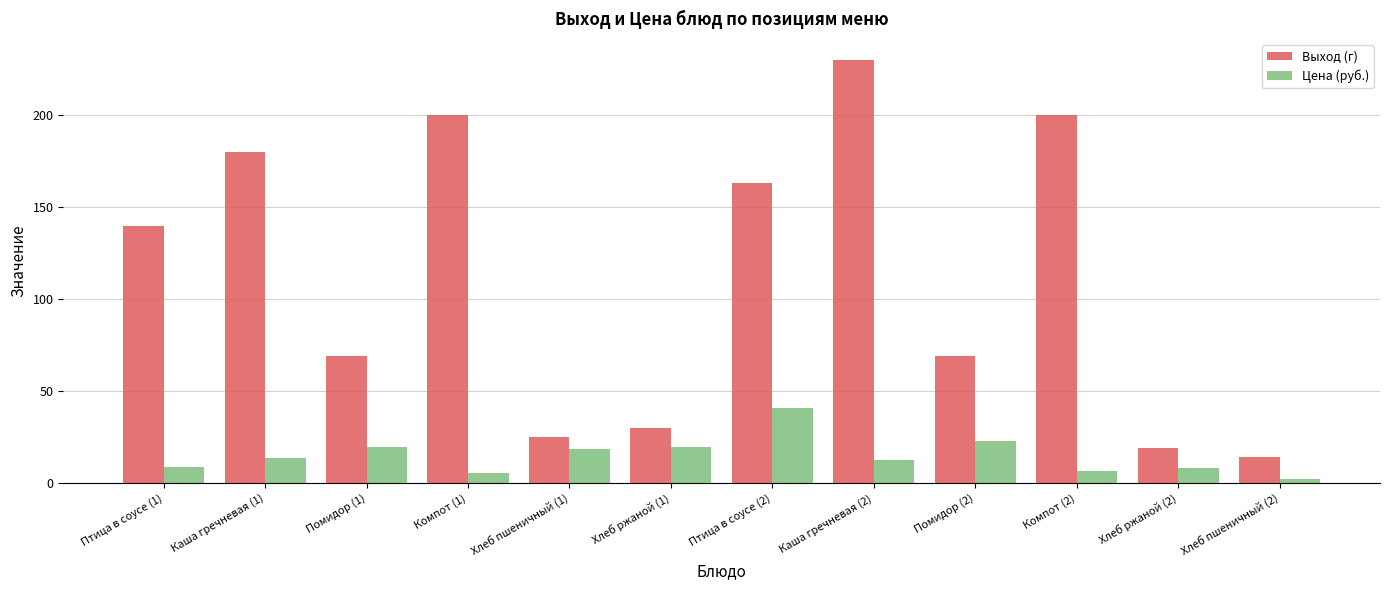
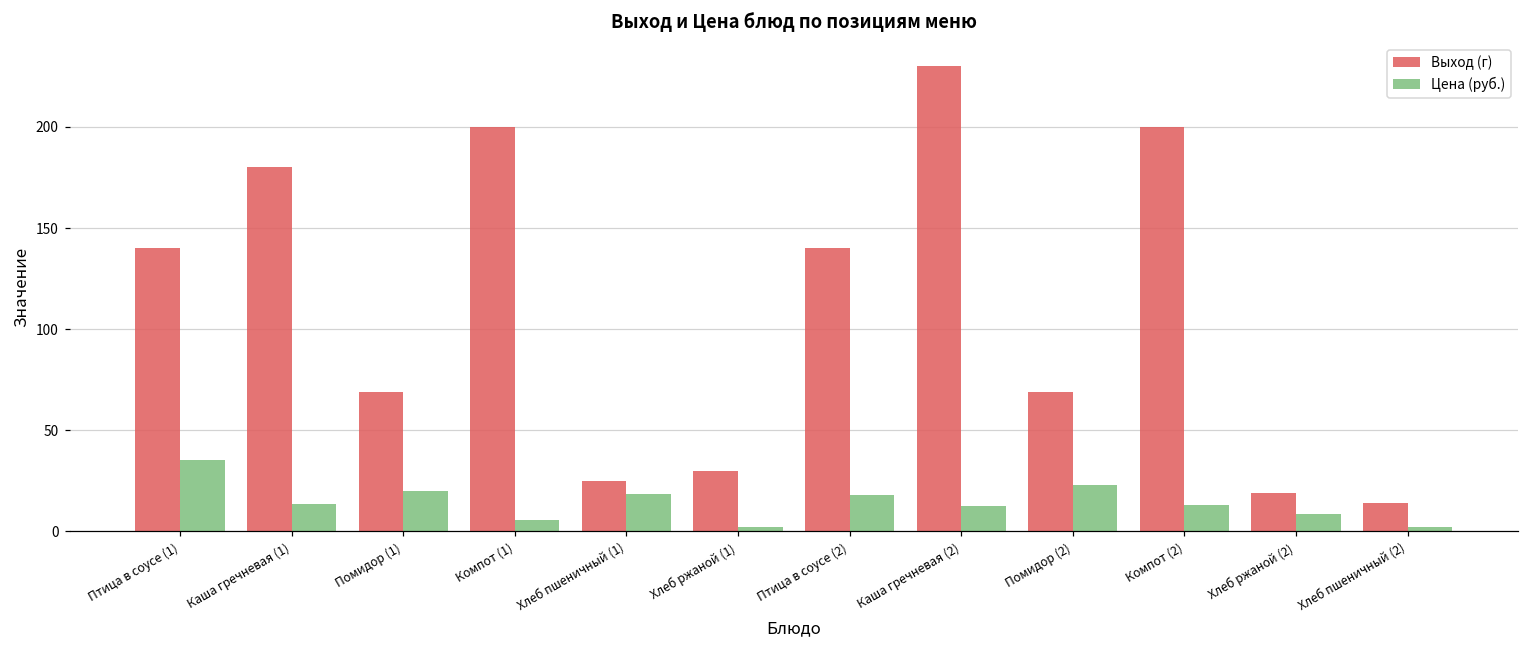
  {
    "Выход (г)": {
      "Птица в соусе (1)": 140,
      "Каша гречневая (1)": 180,
      "Помидор (1)": 69,
      "Компот (1)": 200,
      "Хлеб пшеничный (1)": 25,
      "Хлеб ржаной (1)": 30,
-     "Птица в соусе (2)": 163,
+     "Птица в соусе (2)": 140,
      "Каша гречневая (2)": 230,
      "Помидор (2)": 69,
      "Компот (2)": 200,
      "Хлеб ржаной (2)": 19,
      "Хлеб пшеничный (2)": 14
    },
    "Цена (руб.)": {
-     "Птица в соусе (1)": 9,
+     "Птица в соусе (1)": 36,
      "Каша гречневая (1)": 13,
      "Помидор (1)": 20,
      "Компот (1)": 6,
      "Хлеб пшеничный (1)": 19,
-     "Хлеб ржаной (1)": 20,
-     "Птица в соусе (2)": 41,
+     "Хлеб ржаной (1)": 2,
+     "Птица в соусе (2)": 18,
      "Каша гречневая (2)": 13,
      "Помидор (2)": 23,
-     "Компот (2)": 6,
+     "Компот (2)": 13,
      "Хлеб ржаной (2)": 8,
      "Хлеб пшеничный (2)": 2
    }
  }
